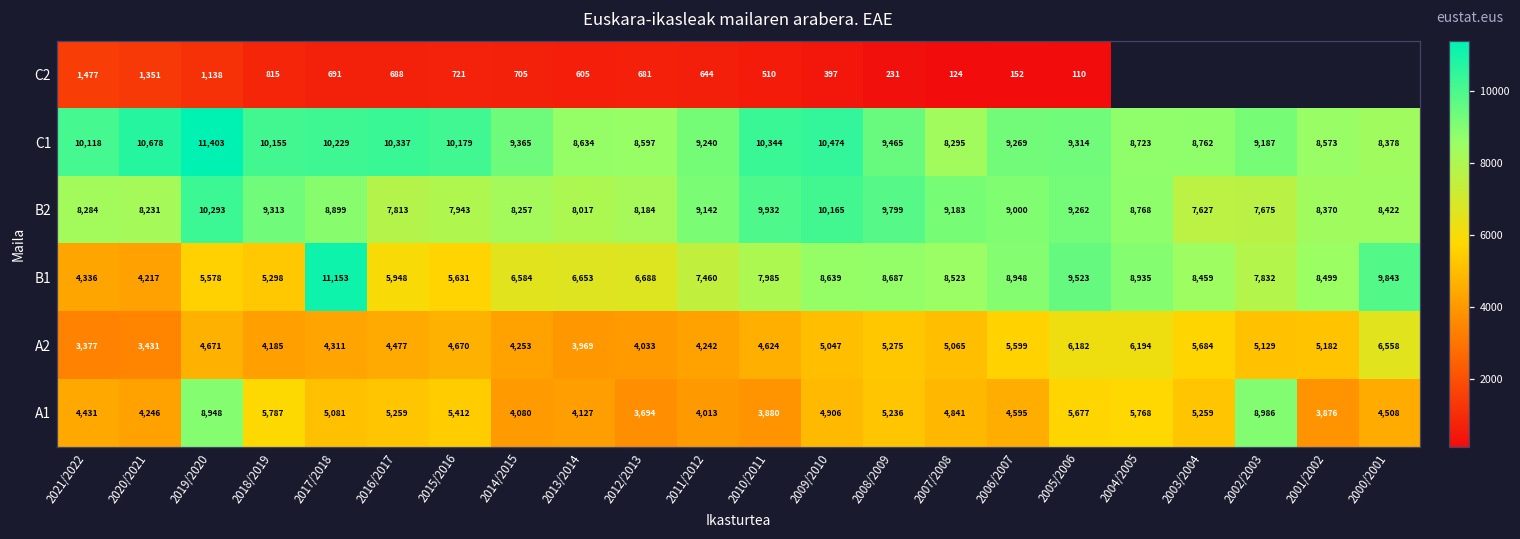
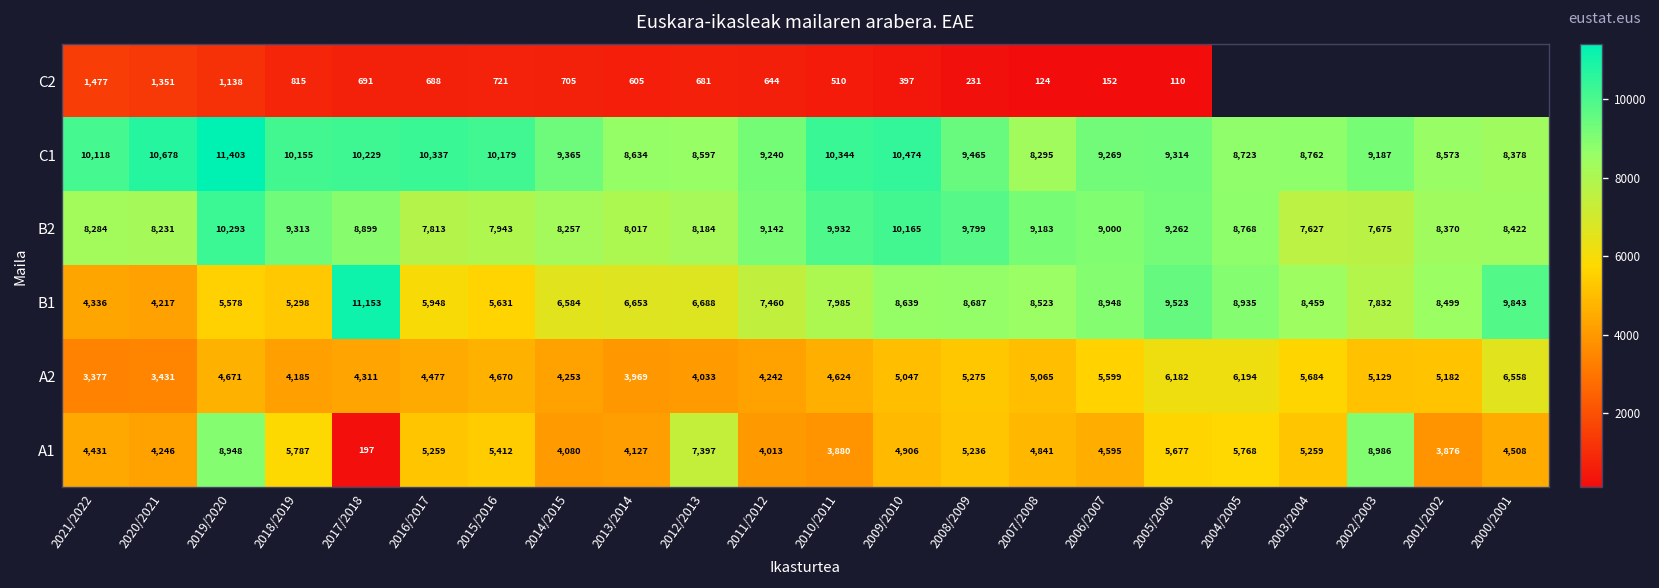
  {
    "C2": {
      "2021/2022": "1,477",
      "2020/2021": "1,351",
      "2019/2020": "1,138",
      "2018/2019": "815",
      "2017/2018": "691",
      "2016/2017": "688",
      "2015/2016": "721",
      "2014/2015": "705",
      "2013/2014": "605",
      "2012/2013": "681",
      "2011/2012": "644",
      "2010/2011": "510",
      "2009/2010": "397",
      "2008/2009": "231",
      "2007/2008": "124",
      "2006/2007": "152",
      "2005/2006": "110"
    },
    "C1": {
      "2021/2022": "10,118",
      "2020/2021": "10,678",
      "2019/2020": "11,403",
      "2018/2019": "10,155",
      "2017/2018": "10,229",
      "2016/2017": "10,337",
      "2015/2016": "10,179",
      "2014/2015": "9,365",
      "2013/2014": "8,634",
      "2012/2013": "8,597",
      "2011/2012": "9,240",
      "2010/2011": "10,344",
      "2009/2010": "10,474",
      "2008/2009": "9,465",
      "2007/2008": "8,295",
      "2006/2007": "9,269",
      "2005/2006": "9,314",
      "2004/2005": "8,723",
      "2003/2004": "8,762",
      "2002/2003": "9,187",
      "2001/2002": "8,573",
      "2000/2001": "8,378"
    },
    "B2": {
      "2021/2022": "8,284",
      "2020/2021": "8,231",
      "2019/2020": "10,293",
      "2018/2019": "9,313",
      "2017/2018": "8,899",
      "2016/2017": "7,813",
      "2015/2016": "7,943",
      "2014/2015": "8,257",
      "2013/2014": "8,017",
      "2012/2013": "8,184",
      "2011/2012": "9,142",
      "2010/2011": "9,932",
      "2009/2010": "10,165",
      "2008/2009": "9,799",
      "2007/2008": "9,183",
      "2006/2007": "9,000",
      "2005/2006": "9,262",
      "2004/2005": "8,768",
      "2003/2004": "7,627",
      "2002/2003": "7,675",
      "2001/2002": "8,370",
      "2000/2001": "8,422"
    },
    "B1": {
      "2021/2022": "4,336",
      "2020/2021": "4,217",
      "2019/2020": "5,578",
      "2018/2019": "5,298",
      "2017/2018": "11,153",
      "2016/2017": "5,948",
      "2015/2016": "5,631",
      "2014/2015": "6,584",
      "2013/2014": "6,653",
      "2012/2013": "6,688",
      "2011/2012": "7,460",
      "2010/2011": "7,985",
      "2009/2010": "8,639",
      "2008/2009": "8,687",
      "2007/2008": "8,523",
      "2006/2007": "8,948",
      "2005/2006": "9,523",
      "2004/2005": "8,935",
      "2003/2004": "8,459",
      "2002/2003": "7,832",
      "2001/2002": "8,499",
      "2000/2001": "9,843"
    },
    "A2": {
      "2021/2022": "3,377",
      "2020/2021": "3,431",
      "2019/2020": "4,671",
      "2018/2019": "4,185",
      "2017/2018": "4,311",
      "2016/2017": "4,477",
      "2015/2016": "4,670",
      "2014/2015": "4,253",
      "2013/2014": "3,969",
      "2012/2013": "4,033",
      "2011/2012": "4,242",
      "2010/2011": "4,624",
      "2009/2010": "5,047",
      "2008/2009": "5,275",
      "2007/2008": "5,065",
      "2006/2007": "5,599",
      "2005/2006": "6,182",
      "2004/2005": "6,194",
      "2003/2004": "5,684",
      "2002/2003": "5,129",
      "2001/2002": "5,182",
      "2000/2001": "6,558"
    },
    "A1": {
      "2021/2022": "4,431",
      "2020/2021": "4,246",
      "2019/2020": "8,948",
      "2018/2019": "5,787",
-     "2017/2018": "5,081",
+     "2017/2018": "197",
      "2016/2017": "5,259",
      "2015/2016": "5,412",
      "2014/2015": "4,080",
      "2013/2014": "4,127",
-     "2012/2013": "3,694",
+     "2012/2013": "7,397",
      "2011/2012": "4,013",
      "2010/2011": "3,880",
      "2009/2010": "4,906",
      "2008/2009": "5,236",
      "2007/2008": "4,841",
      "2006/2007": "4,595",
      "2005/2006": "5,677",
      "2004/2005": "5,768",
      "2003/2004": "5,259",
      "2002/2003": "8,986",
      "2001/2002": "3,876",
      "2000/2001": "4,508"
    }
  }
